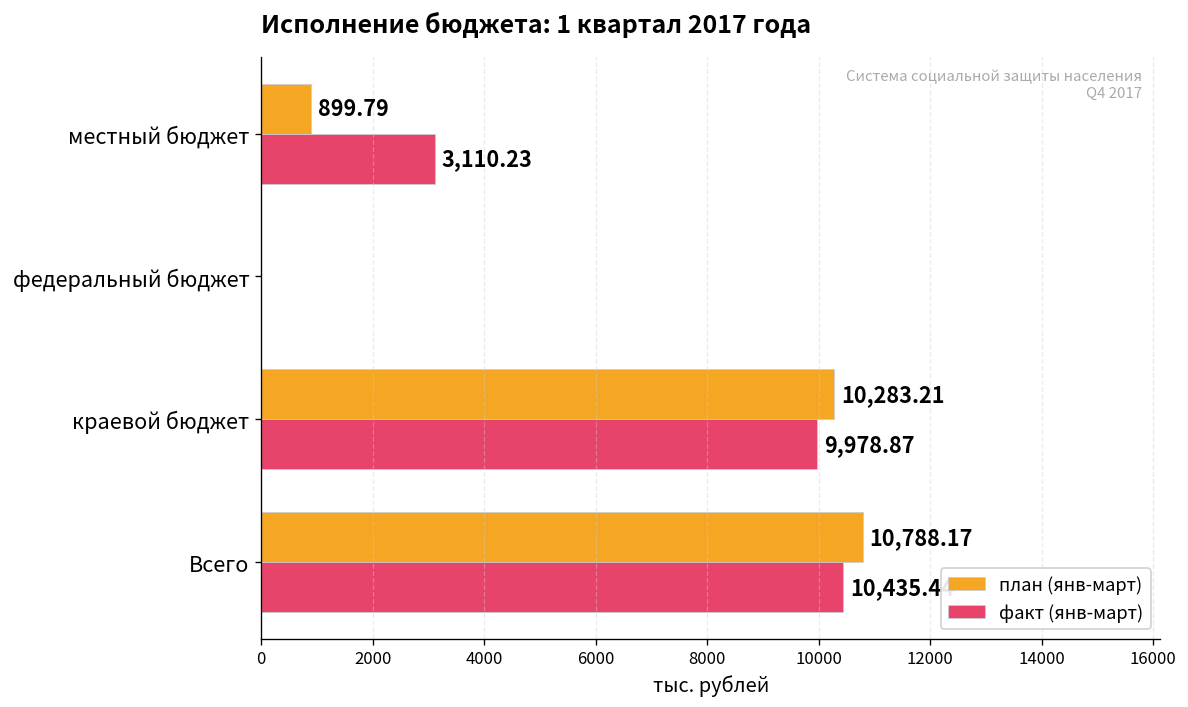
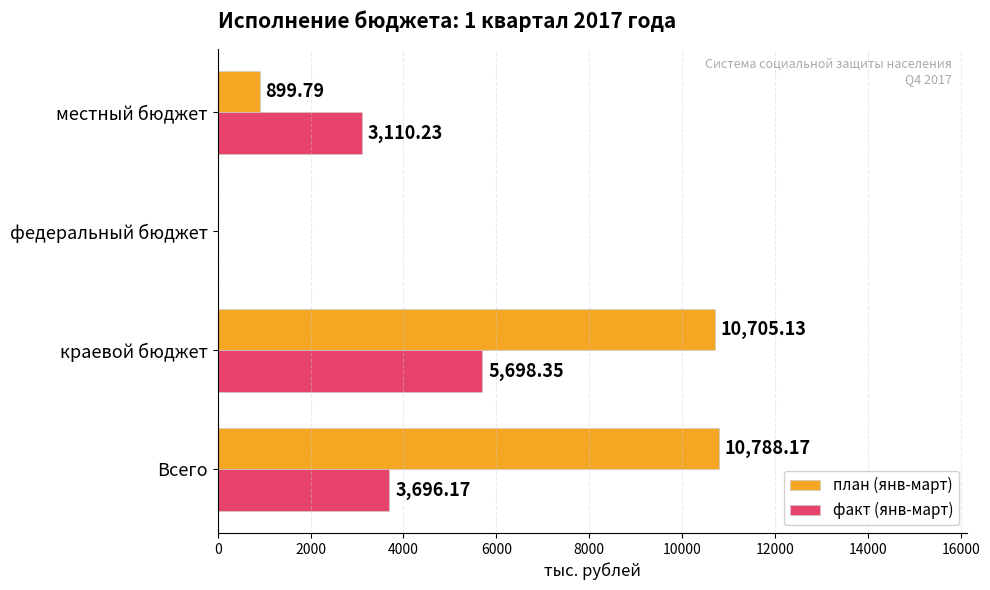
  {
    "план (янв-март)": {
      "местный бюджет": "899.79",
-     "краевой бюджет": "10,283.21",
+     "краевой бюджет": "10,705.13",
      "Всего": "10,788.17"
    },
    "факт (янв-март)": {
      "местный бюджет": "3,110.23",
-     "краевой бюджет": "9,978.87",
-     "Всего": "10400"
+     "краевой бюджет": "5,698.35",
+     "Всего": "3700"
    }
  }
